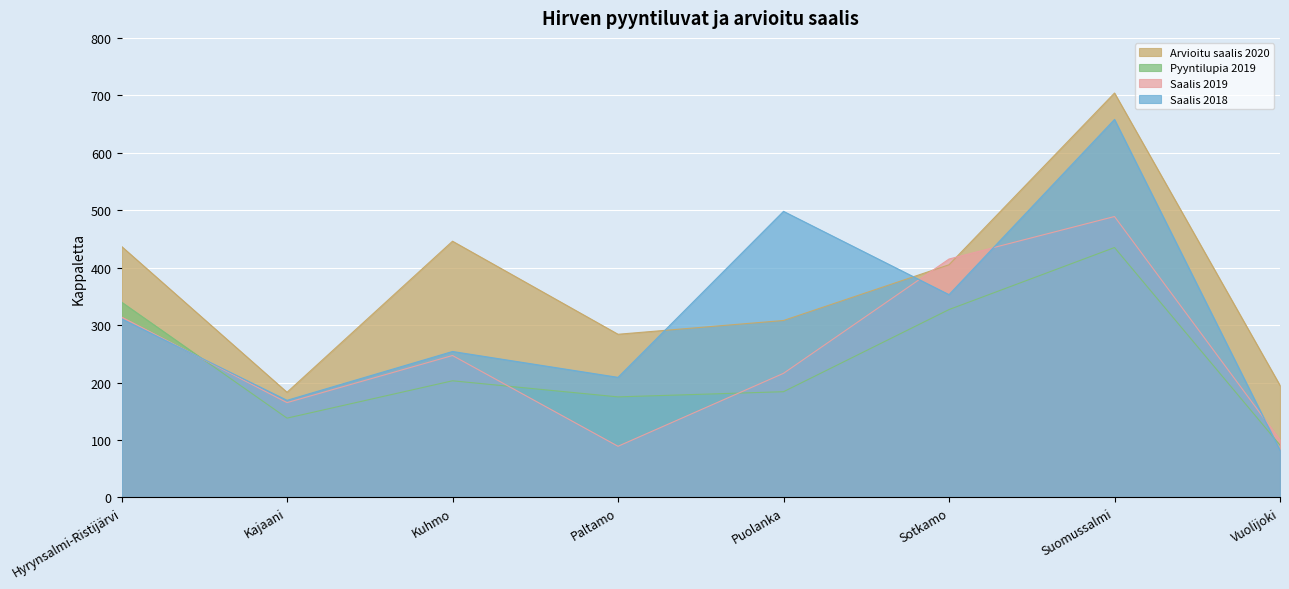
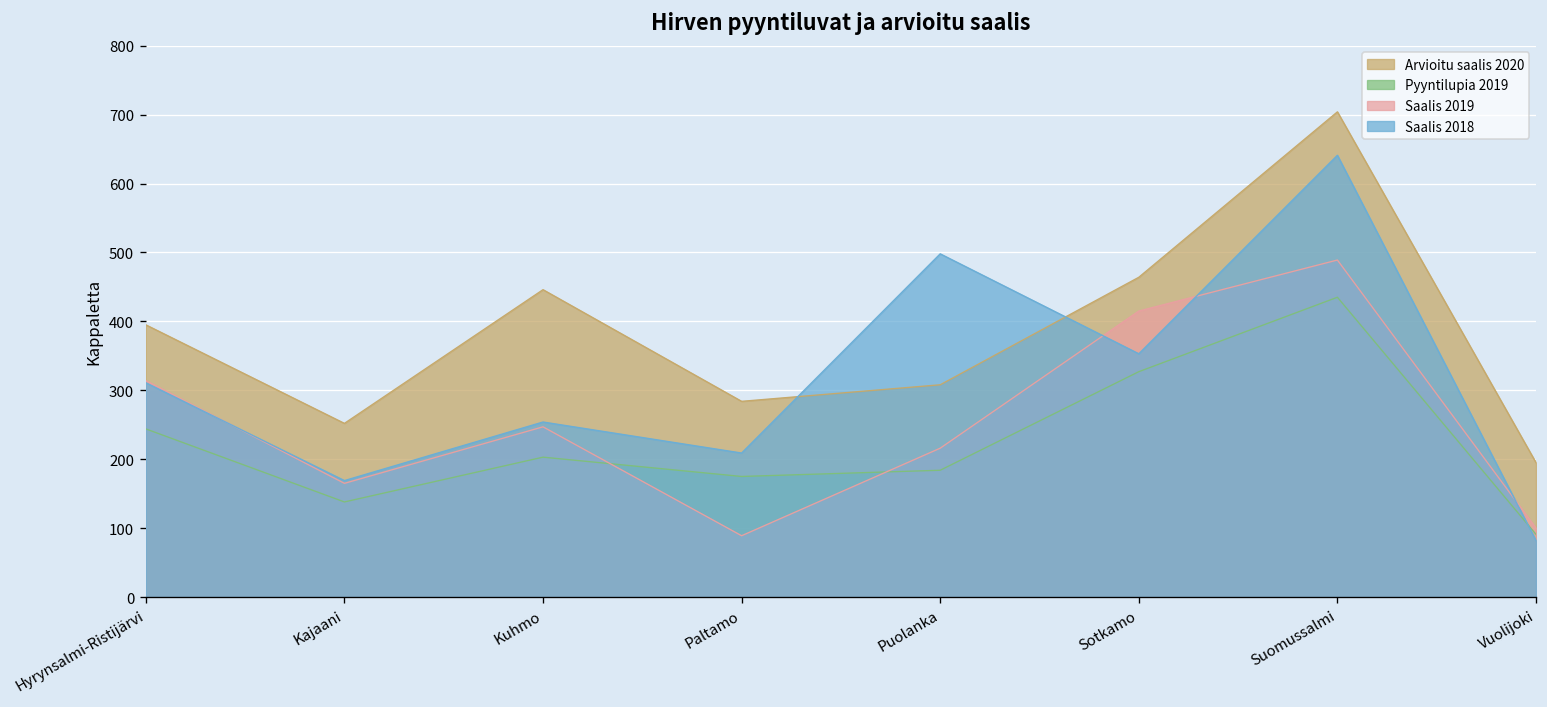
  {
    "Arvioitu saalis 2020": {
-     "Hyrynsalmi-Ristijärvi": 440,
-     "Kajaani": 180,
+     "Hyrynsalmi-Ristijärvi": 400,
+     "Kajaani": 250,
      "Kuhmo": 450,
      "Paltamo": 280,
      "Puolanka": 310,
-     "Sotkamo": 410,
+     "Sotkamo": 460,
      "Suomussalmi": 700,
      "Vuolijoki": 200
    },
    "Pyyntilupia 2019": {
-     "Hyrynsalmi-Ristijärvi": 340,
+     "Hyrynsalmi-Ristijärvi": 240,
      "Kajaani": 140,
      "Kuhmo": 200,
      "Paltamo": 180,
      "Puolanka": 180,
      "Sotkamo": 330,
      "Suomussalmi": 440,
      "Vuolijoki": 90
    },
    "Saalis 2019": {
      "Kuhmo": 250,
      "Paltamo": 90,
      "Puolanka": 220,
      "Sotkamo": 420,
      "Suomussalmi": 490,
      "Vuolijoki": 100
    },
    "Saalis 2018": {
      "Kuhmo": 250,
      "Paltamo": 210,
      "Puolanka": 500,
      "Sotkamo": 350,
-     "Suomussalmi": 660,
+     "Suomussalmi": 640,
      "Vuolijoki": 80
    }
  }
